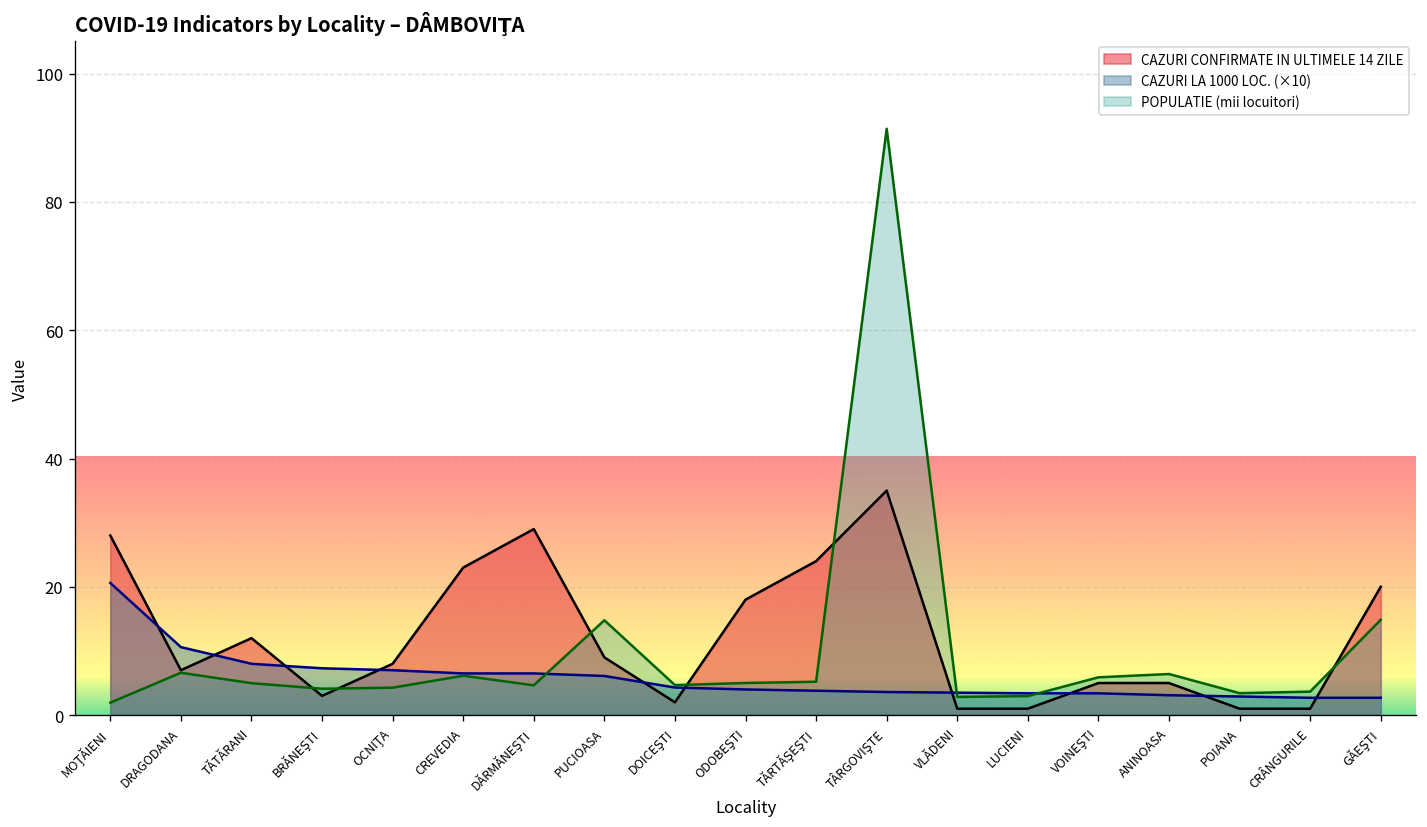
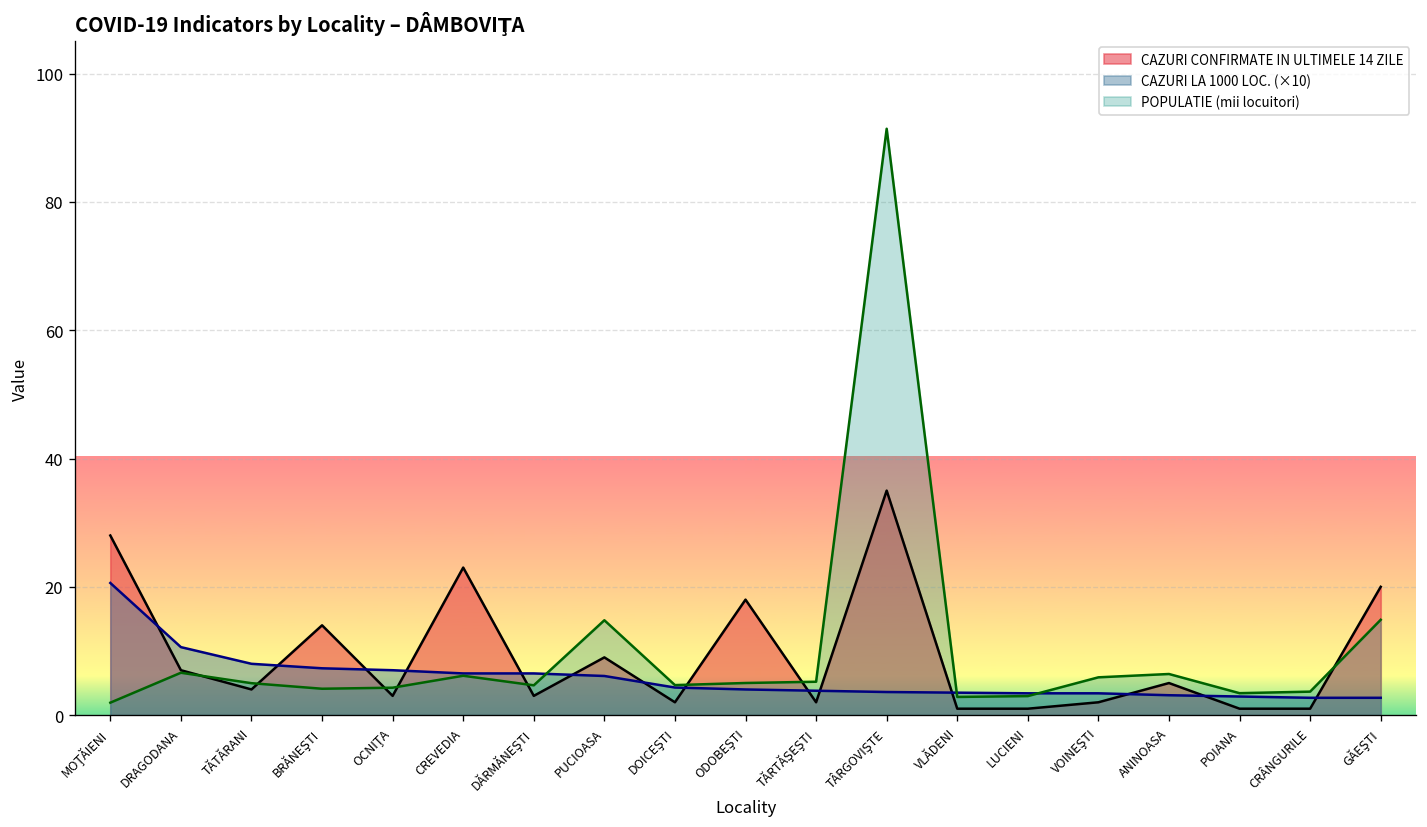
  {
    "CAZURI CONFIRMATE IN ULTIMELE 14 ZILE": {
      "MOŢĂIENI": 28,
-     "TĂTĂRANI": 12,
-     "BRĂNEŞTI": 3,
-     "OCNIŢA": 8,
+     "TĂTĂRANI": 4,
+     "BRĂNEŞTI": 14,
+     "OCNIŢA": 3,
      "CREVEDIA": 23,
-     "DĂRMĂNEŞTI": 29,
+     "DĂRMĂNEŞTI": 3,
      "PUCIOASA": 9,
      "DOICEŞTI": 2,
      "ODOBEŞTI": 18,
-     "TĂRTĂŞEŞTI": 24,
+     "TĂRTĂŞEŞTI": 2,
      "TÂRGOVIŞTE": 35,
      "VLĂDENI": 1,
      "LUCIENI": 1,
-     "VOINEŞTI": 5,
+     "VOINEŞTI": 2,
      "ANINOASA": 5,
      "POIANA": 1,
      "CRÂNGURILE": 1,
      "GĂEŞTI": 20
    }
  }
